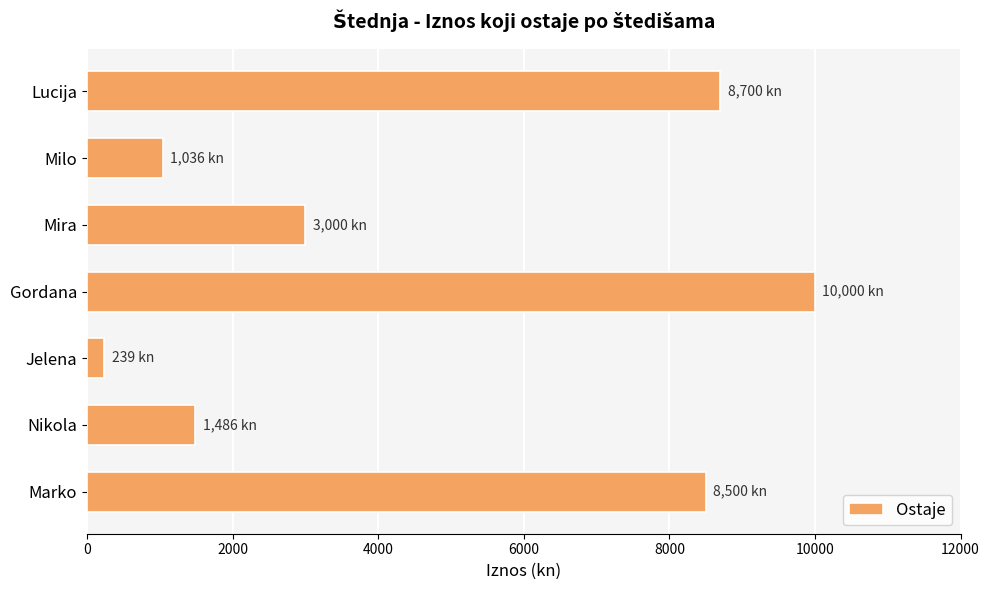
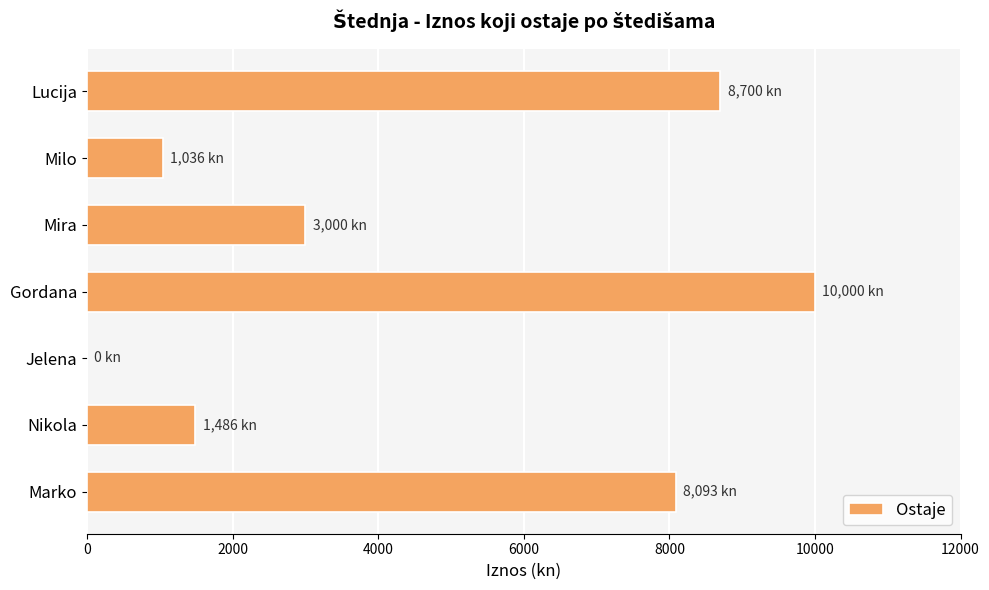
  {
    "Lucija": "8,700",
    "Milo": "1,036",
    "Mira": "3,000",
    "Gordana": "10,000",
-   "Jelena": "239",
+   "Jelena": "0",
    "Nikola": "1,486",
-   "Marko": "8,500"
+   "Marko": "8,093"
  }
